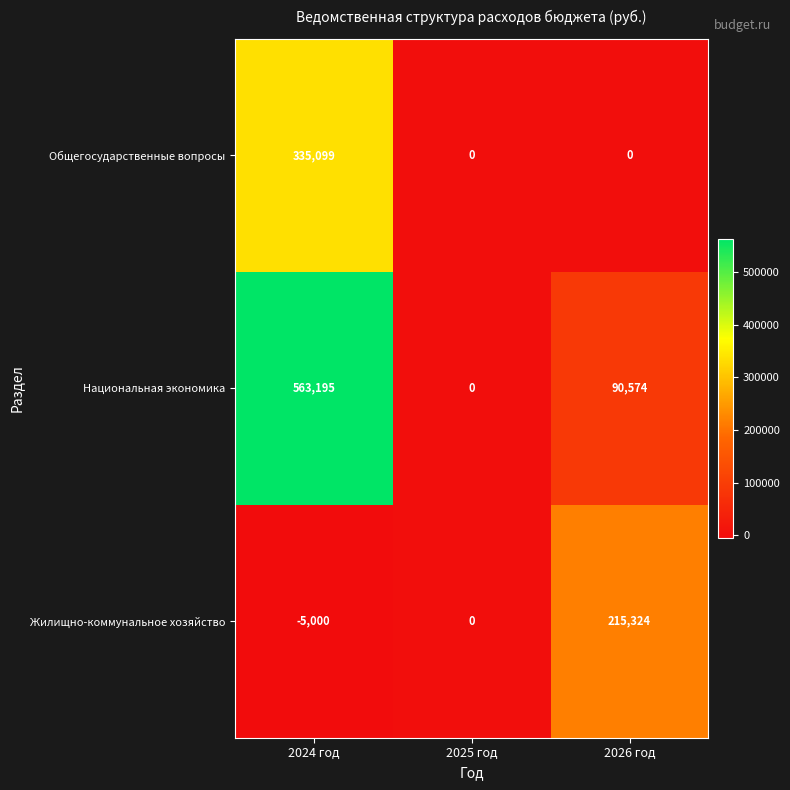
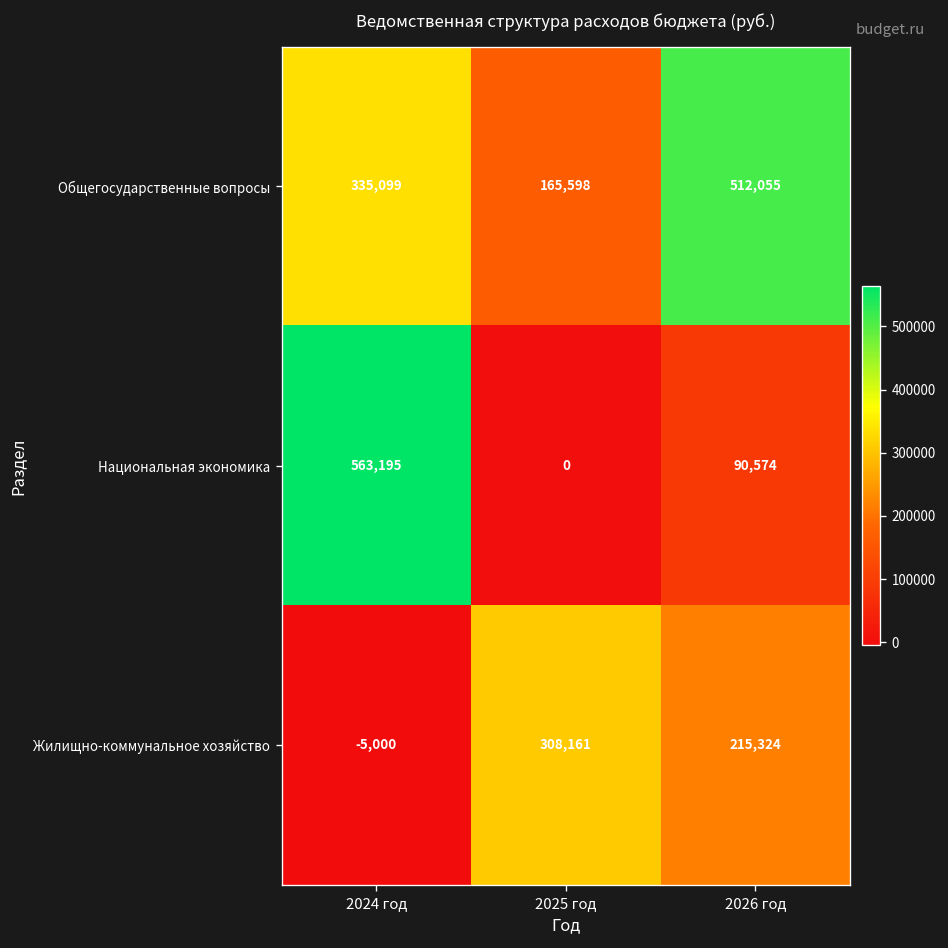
  {
    "Общегосударственные вопросы": {
      "2024 год": "335,099",
-     "2025 год": "0",
-     "2026 год": "0"
+     "2025 год": "165,598",
+     "2026 год": "512,055"
    },
    "Национальная экономика": {
      "2024 год": "563,195",
      "2025 год": "0",
      "2026 год": "90,574"
    },
    "Жилищно-коммунальное хозяйство": {
      "2024 год": "-5,000",
-     "2025 год": "0",
+     "2025 год": "308,161",
      "2026 год": "215,324"
    }
  }
